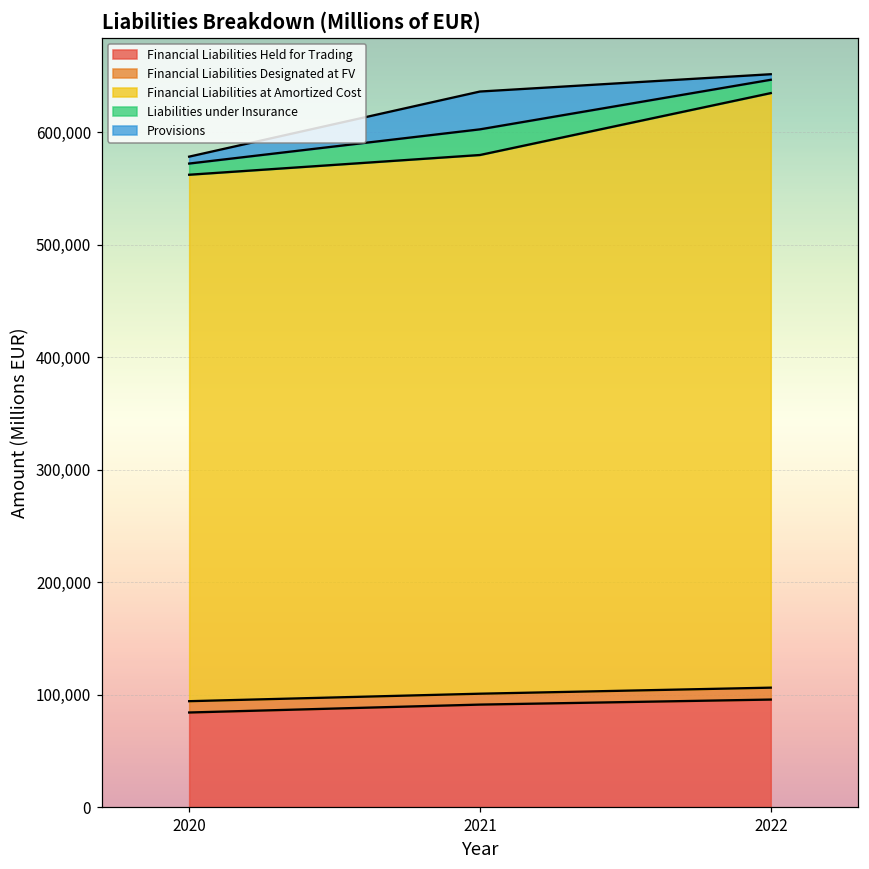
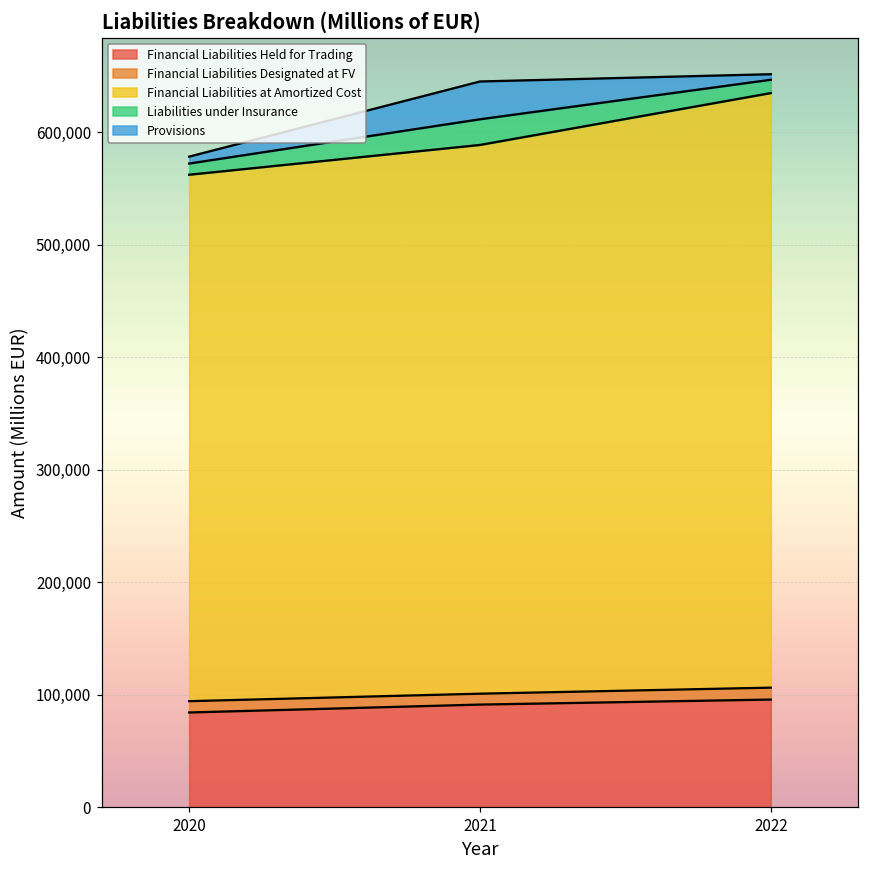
  {
    "Financial Liabilities at Amortized Cost": {
      "2020": "468,000",
-     "2021": "479,000",
+     "2021": "488,000",
      "2022": "529,000"
    },
    "Liabilities under Insurance": {
      "2020": "10,000",
      "2021": "23,000",
      "2022": "12,000"
    },
    "Provisions": {
      "2020": "6,000",
      "2021": "34,000",
      "2022": "5,000"
    }
  }
